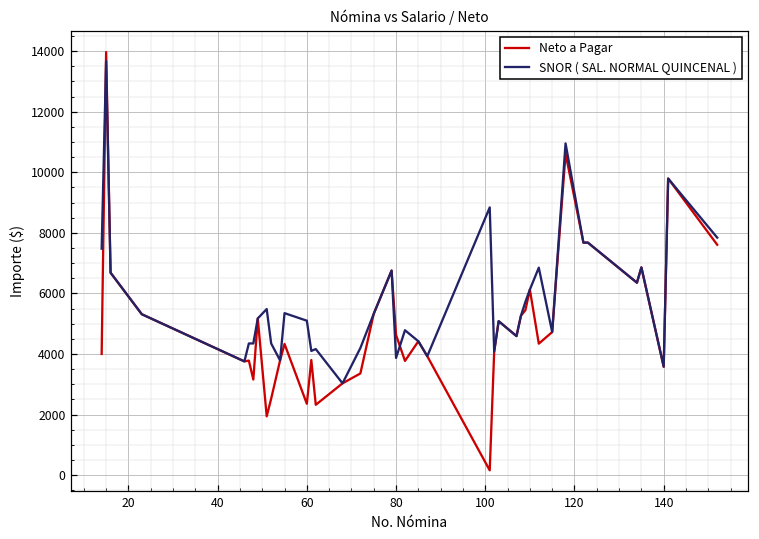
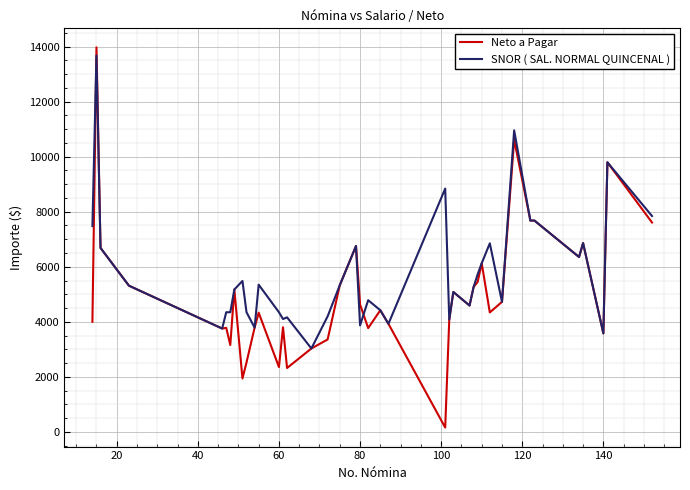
  {
    "Neto a Pagar": {
      "60": 2400,
      "80": 4600
    },
    "SNOR ( SAL. NORMAL QUINCENAL )": {
-     "60": 5100,
+     "60": 4300,
      "80": 3900
    }
  }
